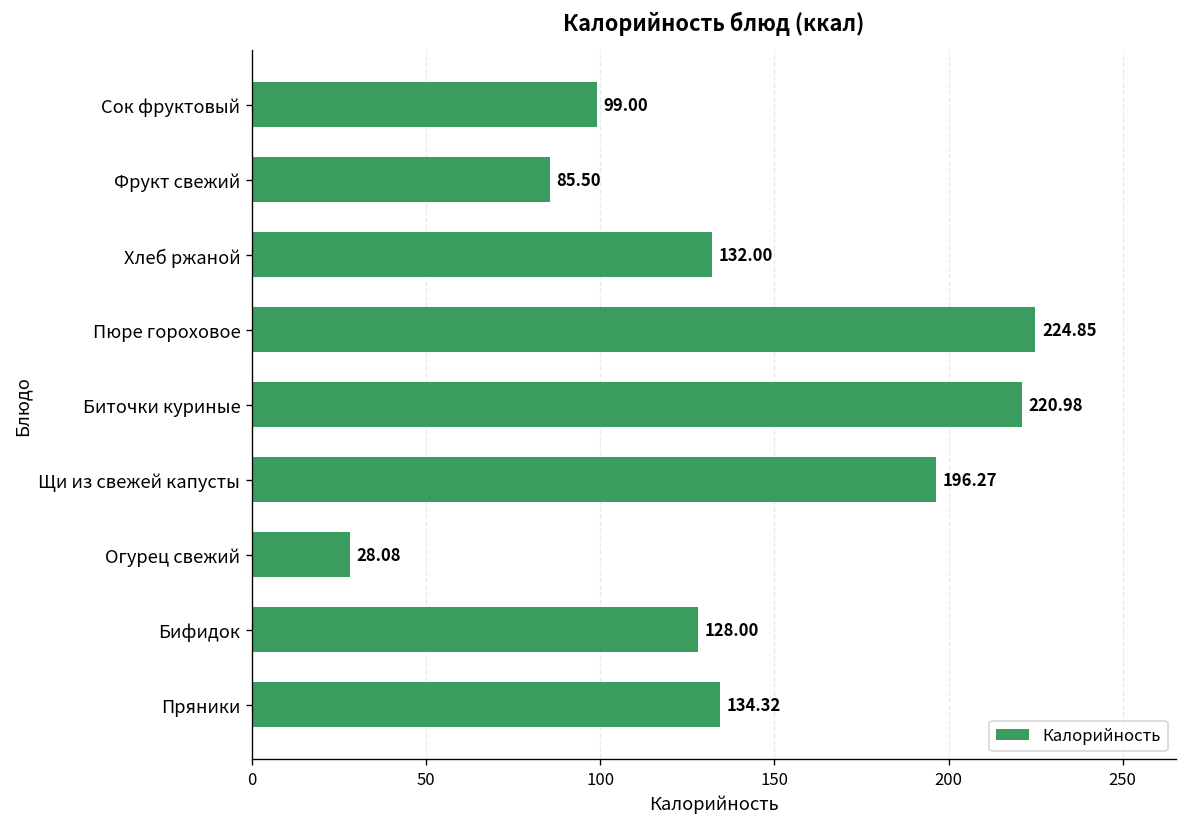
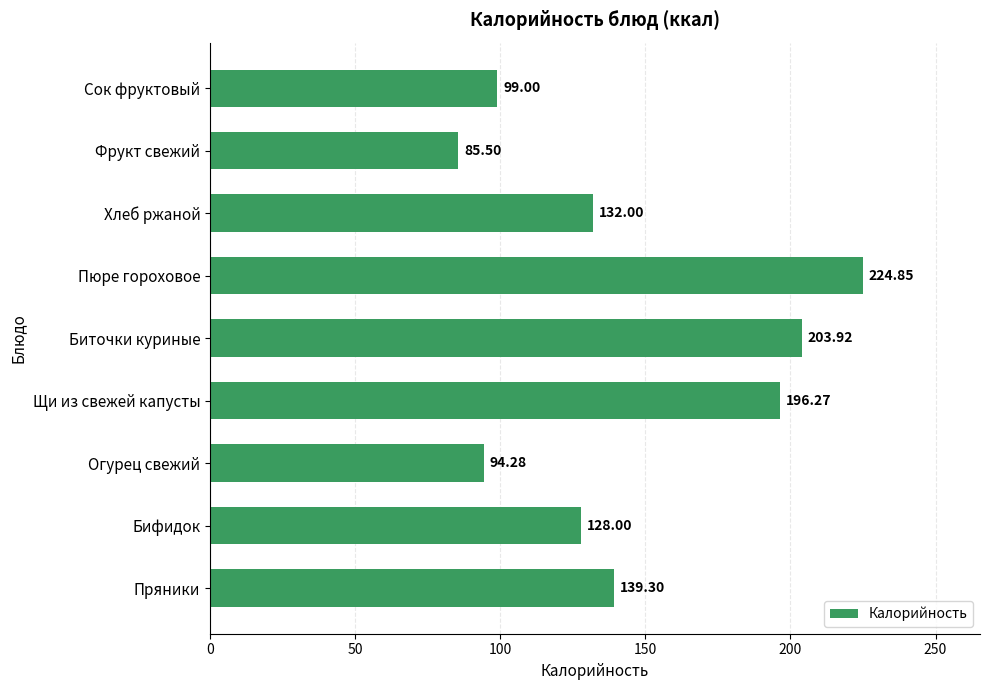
  {
    "Сок фруктовый": 99.00,
    "Фрукт свежий": 85.50,
    "Хлеб ржаной": 132.00,
    "Пюре гороховое": 224.85,
-   "Биточки куриные": 220.98,
+   "Биточки куриные": 203.92,
    "Щи из свежей капусты": 196.27,
-   "Огурец свежий": 28.08,
+   "Огурец свежий": 94.28,
    "Бифидок": 128.00,
-   "Пряники": 134.32
+   "Пряники": 139.30
  }
